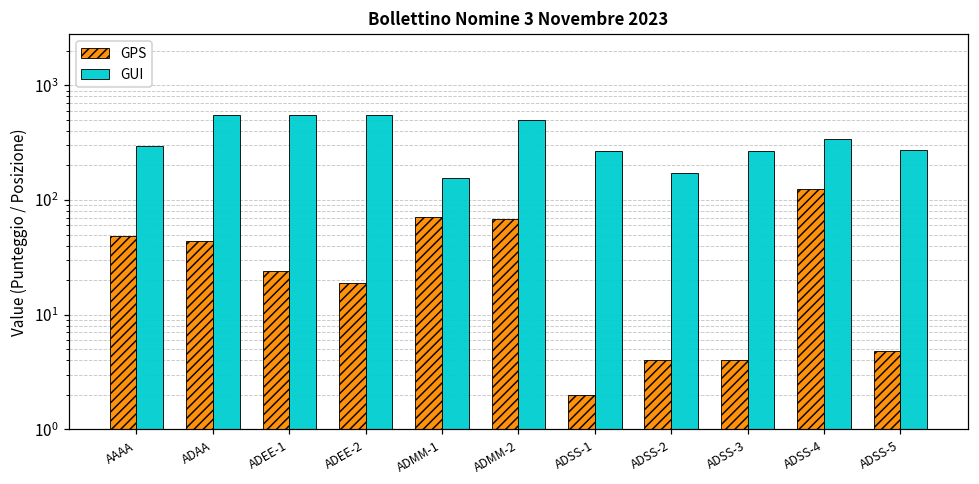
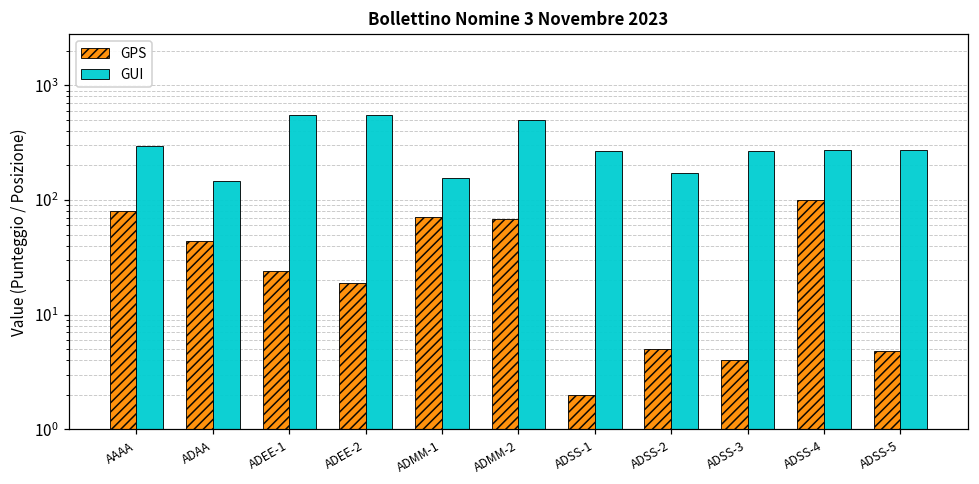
  {
    "GPS": {
-     "AAAA": 50,
+     "AAAA": 80,
      "ADAA": 44,
      "ADEE-1": 24,
      "ADEE-2": 19,
      "ADMM-1": 70,
      "ADMM-2": 70,
      "ADSS-1": 2,
-     "ADSS-2": 4,
+     "ADSS-2": 5,
      "ADSS-3": 4,
-     "ADSS-4": 120,
+     "ADSS-4": 100,
      "ADSS-5": 5
    },
    "GUI": {
      "AAAA": 300,
-     "ADAA": 500,
+     "ADAA": 150,
      "ADEE-1": 600,
      "ADEE-2": 600,
      "ADMM-1": 160,
      "ADMM-2": 500,
      "ADSS-1": 270,
      "ADSS-2": 170,
      "ADSS-3": 270,
-     "ADSS-4": 340,
+     "ADSS-4": 270,
      "ADSS-5": 270
    }
  }
